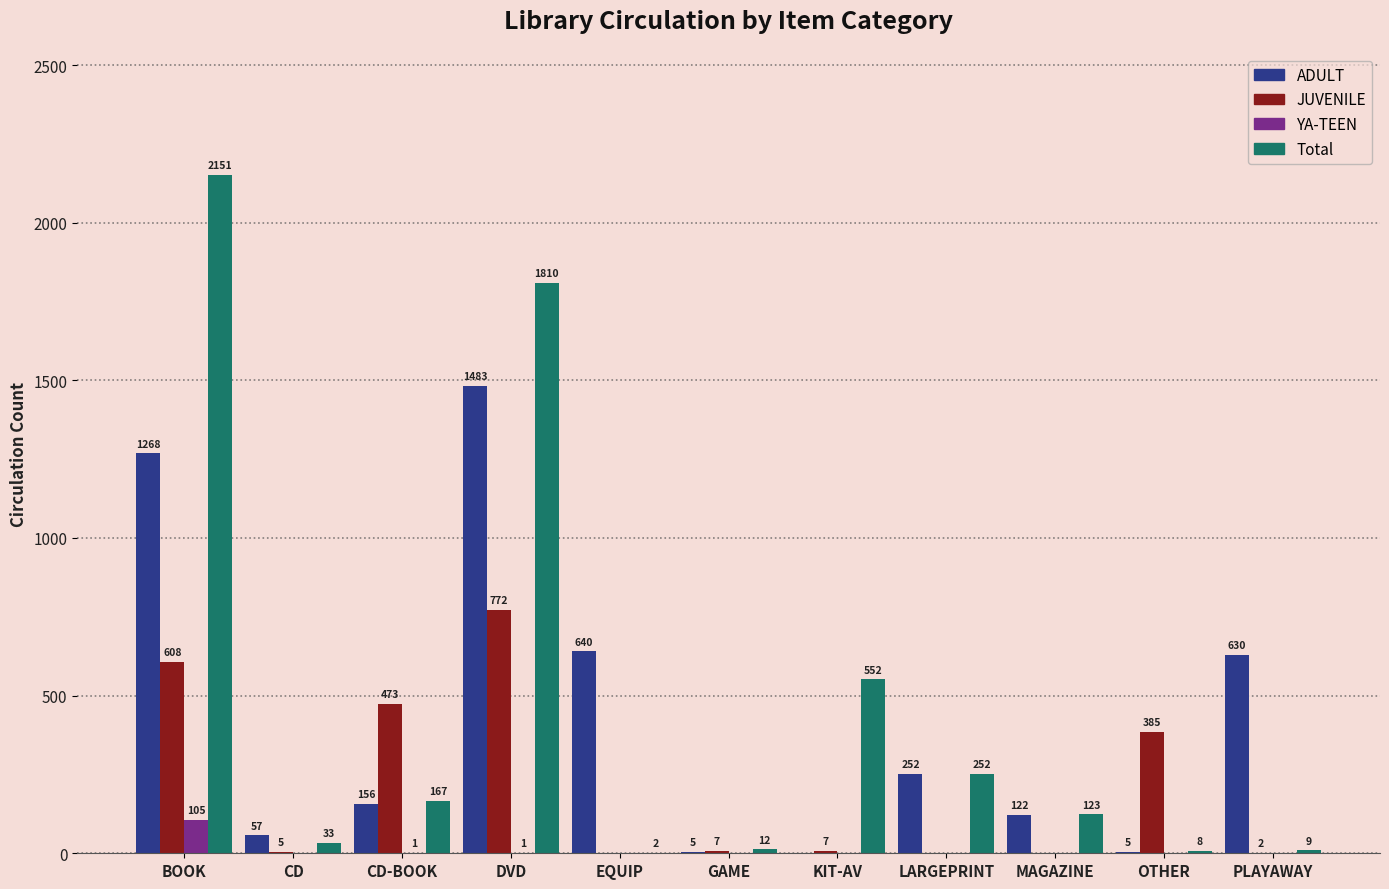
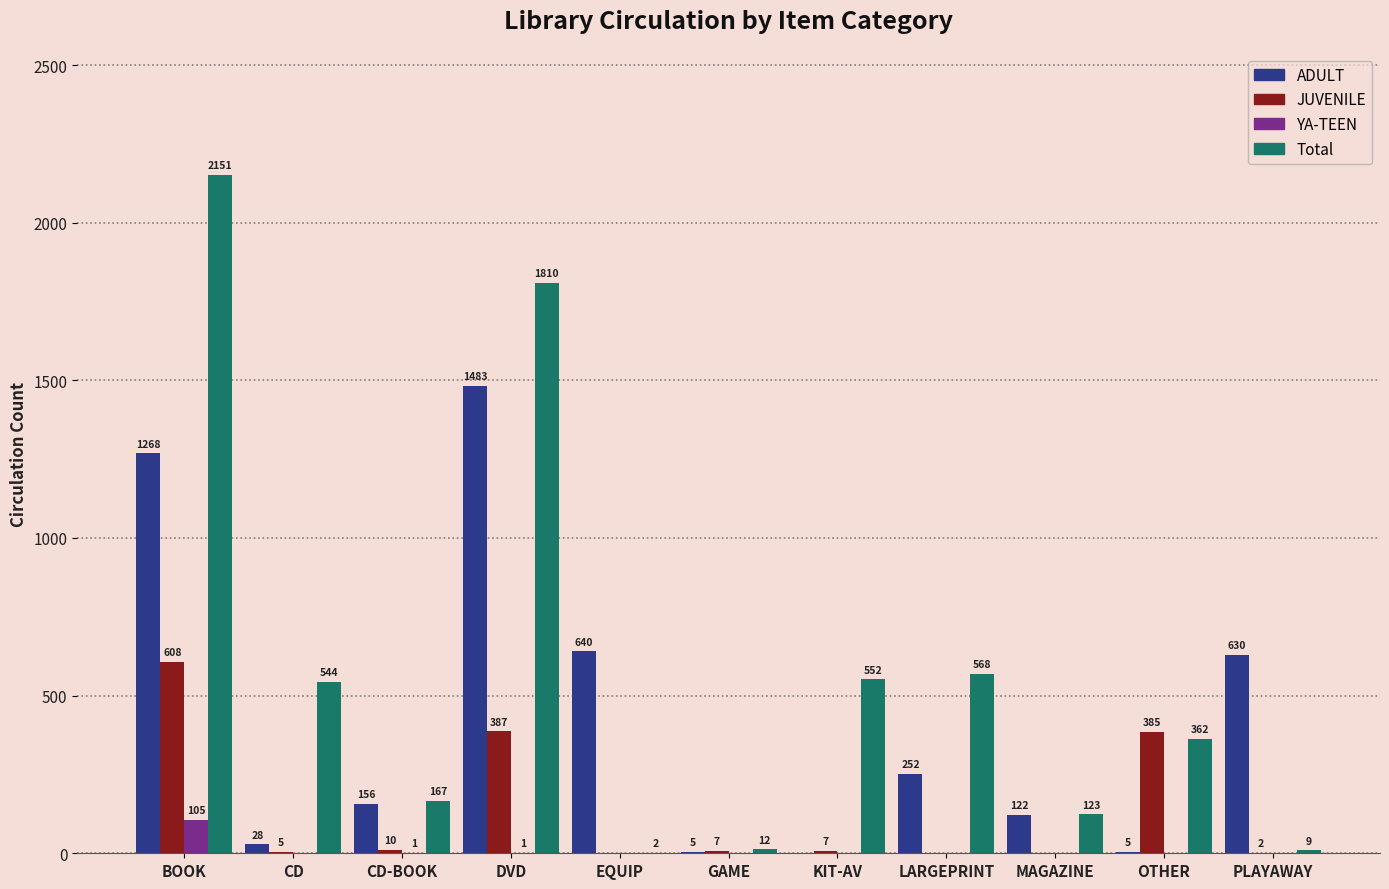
  {
    "ADULT": {
      "BOOK": 1268,
-     "CD": 57,
+     "CD": 28,
      "CD-BOOK": 156,
      "DVD": 1483,
      "EQUIP": 640,
      "GAME": 5,
      "LARGEPRINT": 252,
      "MAGAZINE": 122,
      "OTHER": 5,
      "PLAYAWAY": 630
    },
    "JUVENILE": {
      "BOOK": 608,
      "CD": 5,
-     "CD-BOOK": 473,
-     "DVD": 772,
+     "CD-BOOK": 10,
+     "DVD": 387,
      "GAME": 7,
      "KIT-AV": 7,
      "OTHER": 385,
      "PLAYAWAY": 2
    },
    "YA-TEEN": {
      "BOOK": 105,
      "CD-BOOK": 1,
      "DVD": 1
    },
    "Total": {
      "BOOK": 2151,
-     "CD": 33,
+     "CD": 544,
      "CD-BOOK": 167,
      "DVD": 1810,
      "EQUIP": 2,
      "GAME": 12,
      "KIT-AV": 552,
-     "LARGEPRINT": 252,
+     "LARGEPRINT": 568,
      "MAGAZINE": 123,
-     "OTHER": 8,
+     "OTHER": 362,
      "PLAYAWAY": 9
    }
  }
